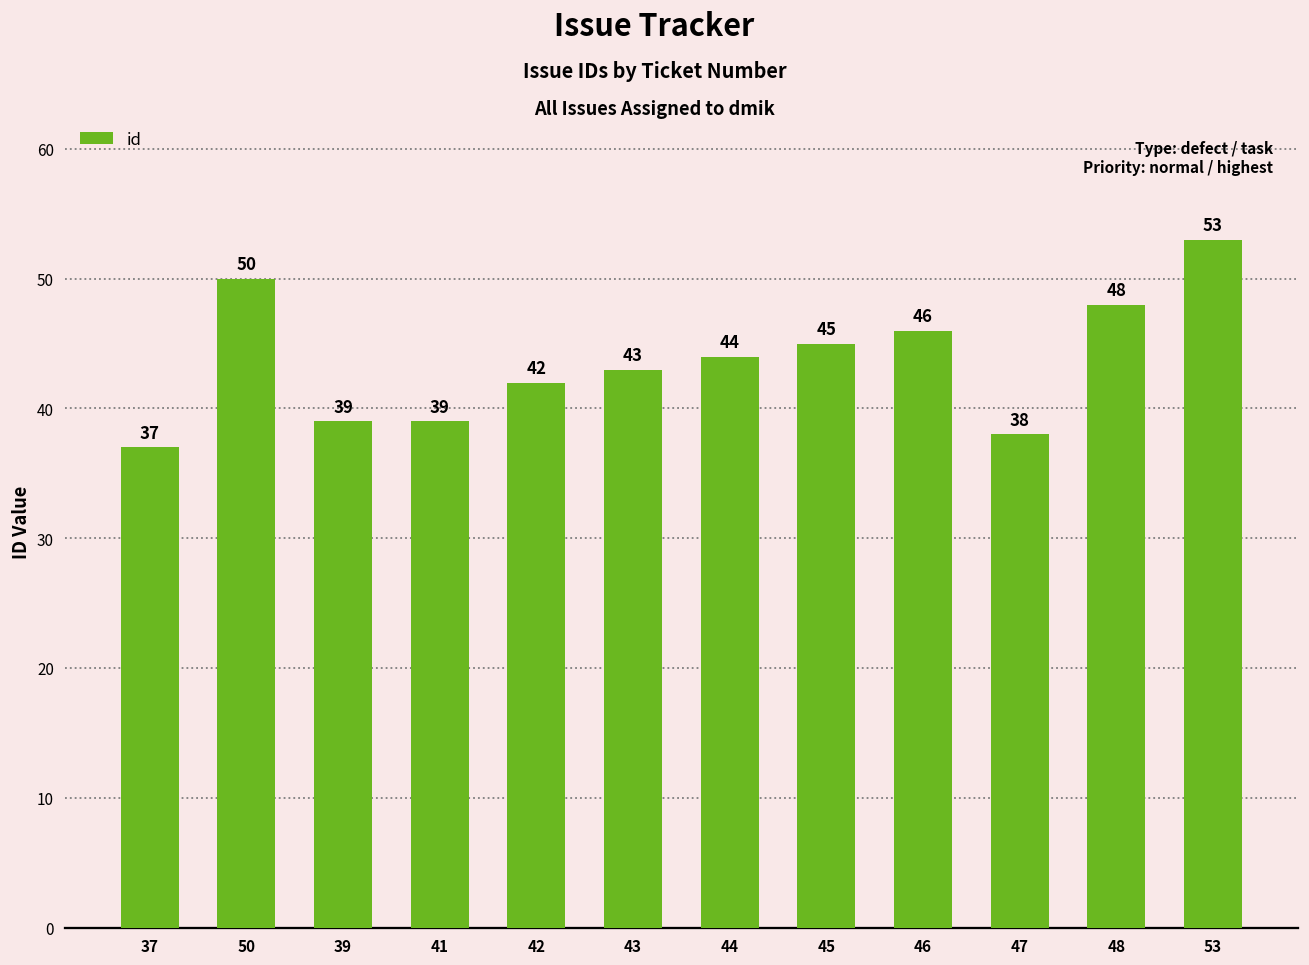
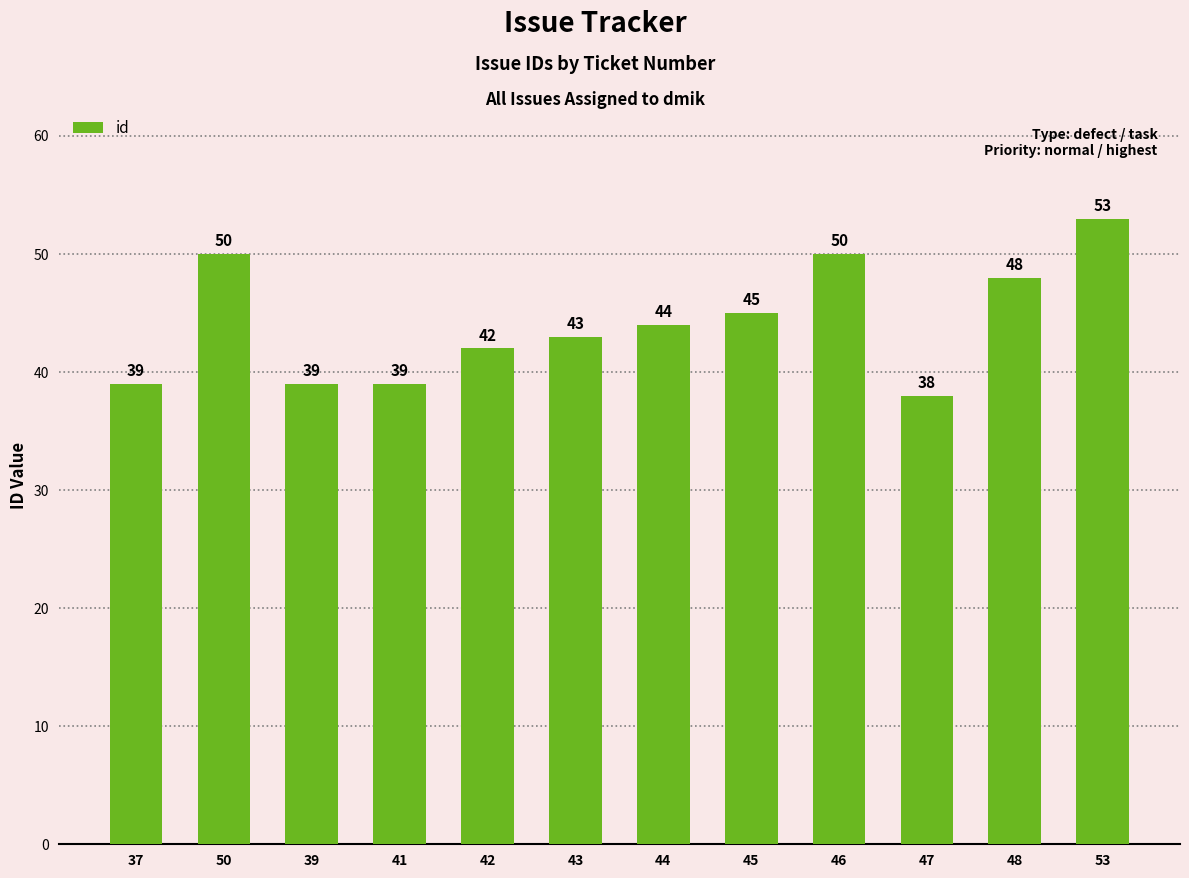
  {
-   "37": 37,
+   "37": 39,
    "50": 50,
    "39": 39,
    "41": 39,
    "42": 42,
    "43": 43,
    "44": 44,
    "45": 45,
-   "46": 46,
+   "46": 50,
    "47": 38,
    "48": 48,
    "53": 53
  }
